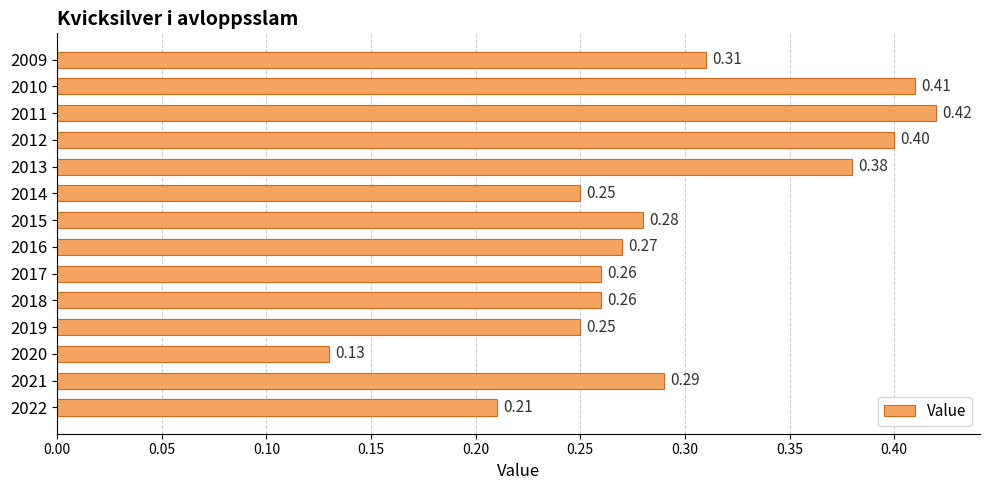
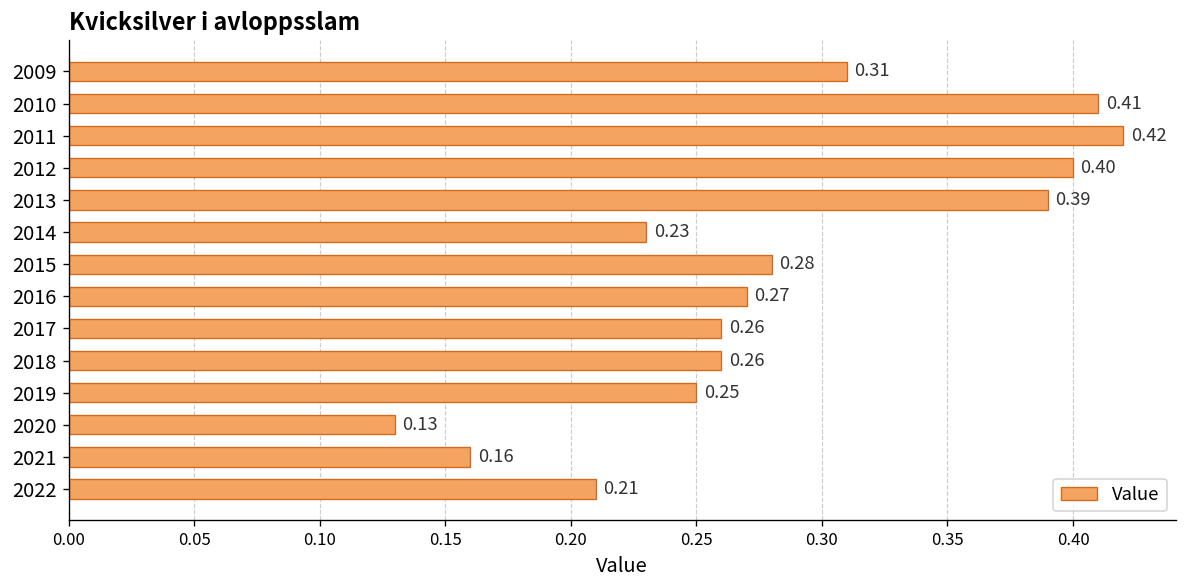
  {
    "2009": 0.31,
    "2010": 0.41,
    "2011": 0.42,
    "2012": 0.40,
-   "2013": 0.38,
-   "2014": 0.25,
+   "2013": 0.39,
+   "2014": 0.23,
    "2015": 0.28,
    "2016": 0.27,
    "2017": 0.26,
    "2018": 0.26,
    "2019": 0.25,
    "2020": 0.13,
-   "2021": 0.29,
+   "2021": 0.16,
    "2022": 0.21
  }
